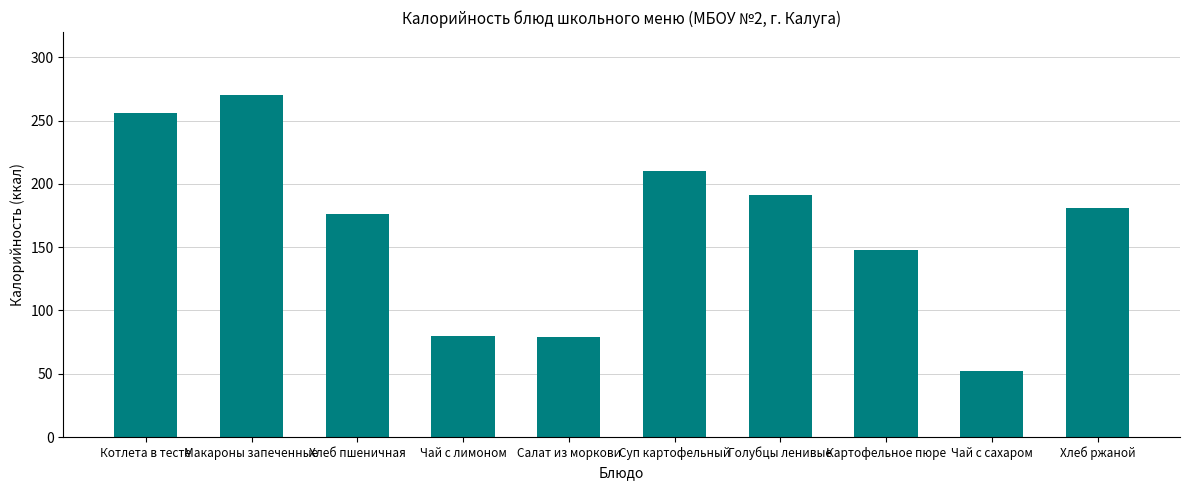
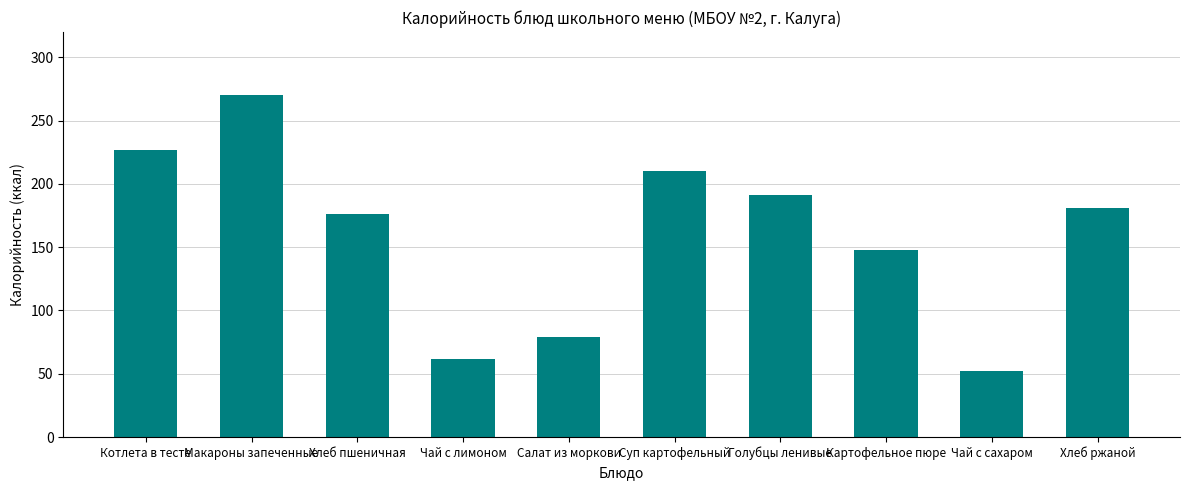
  {
-   "Котлета в тесте": 256,
+   "Котлета в тесте": 227,
    "Макароны запеченные": 270,
    "Хлеб пшеничная": 176,
-   "Чай с лимоном": 80,
+   "Чай с лимоном": 62,
    "Салат из моркови": 79,
    "Суп картофельный": 210,
    "Голубцы ленивые": 191,
    "Картофельное пюре": 147,
    "Чай с сахаром": 52,
    "Хлеб ржаной": 181
  }
